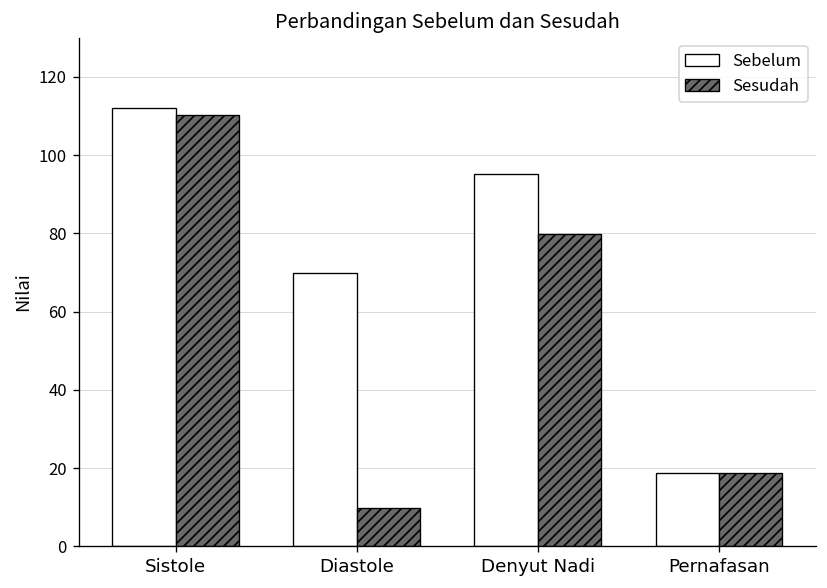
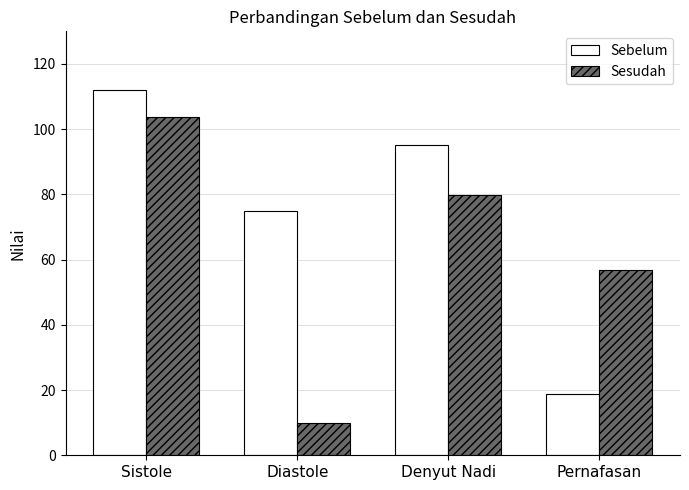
  {
    "Sebelum": {
      "Sistole": 112,
-     "Diastole": 70,
+     "Diastole": 75,
      "Denyut Nadi": 95,
      "Pernafasan": 19
    },
    "Sesudah": {
-     "Sistole": 110,
+     "Sistole": 104,
      "Diastole": 10,
      "Denyut Nadi": 80,
-     "Pernafasan": 19
+     "Pernafasan": 57
    }
  }
